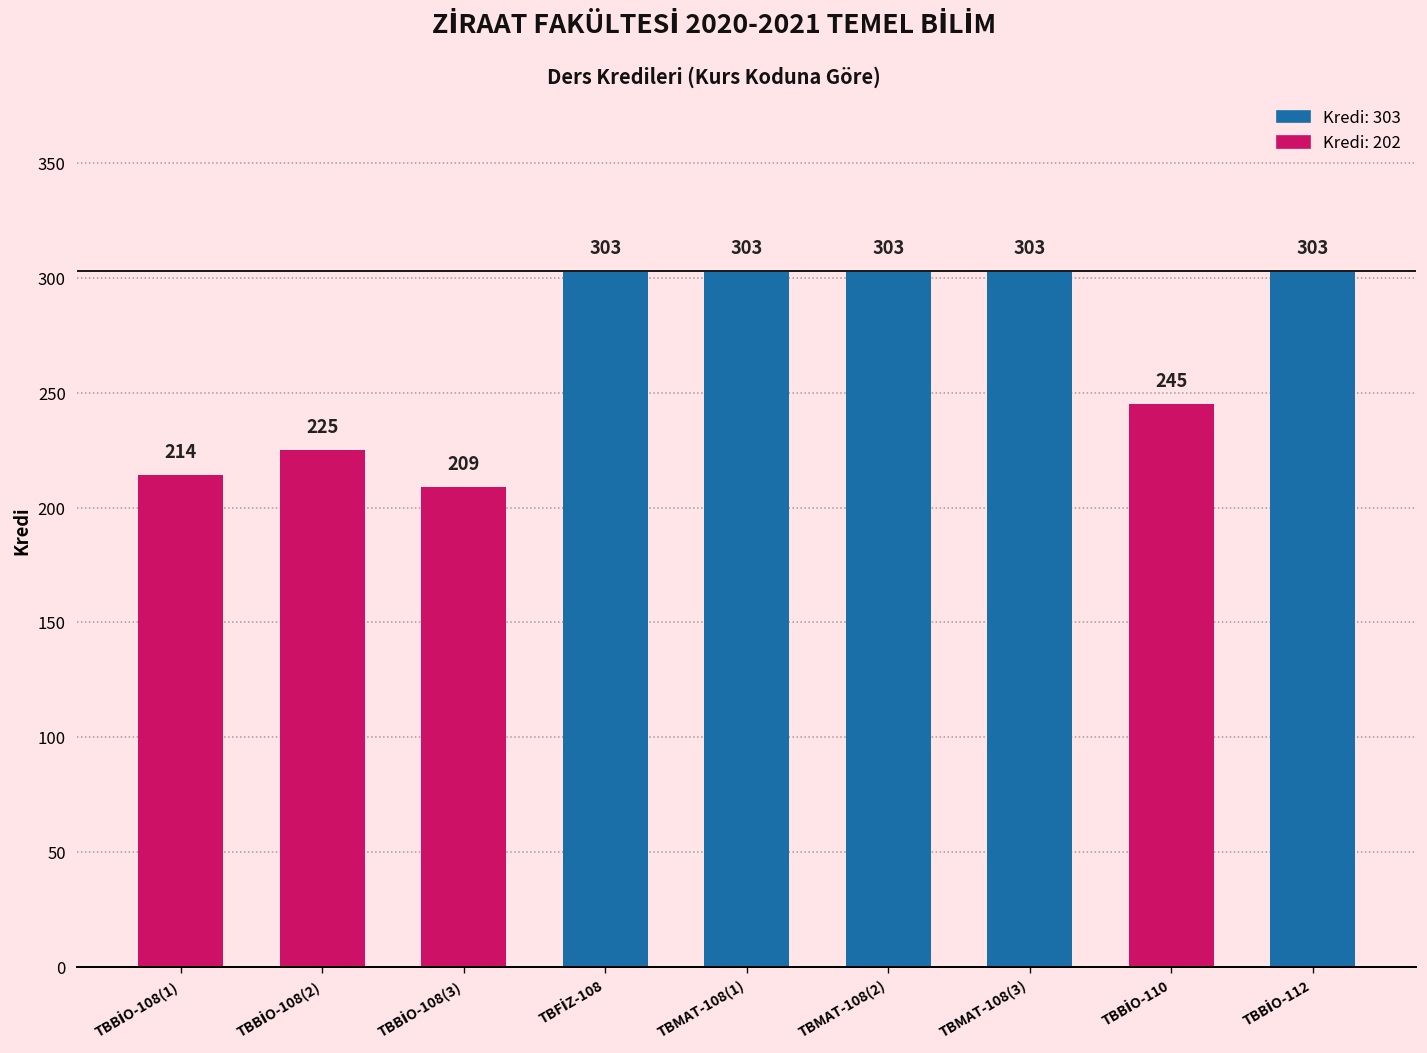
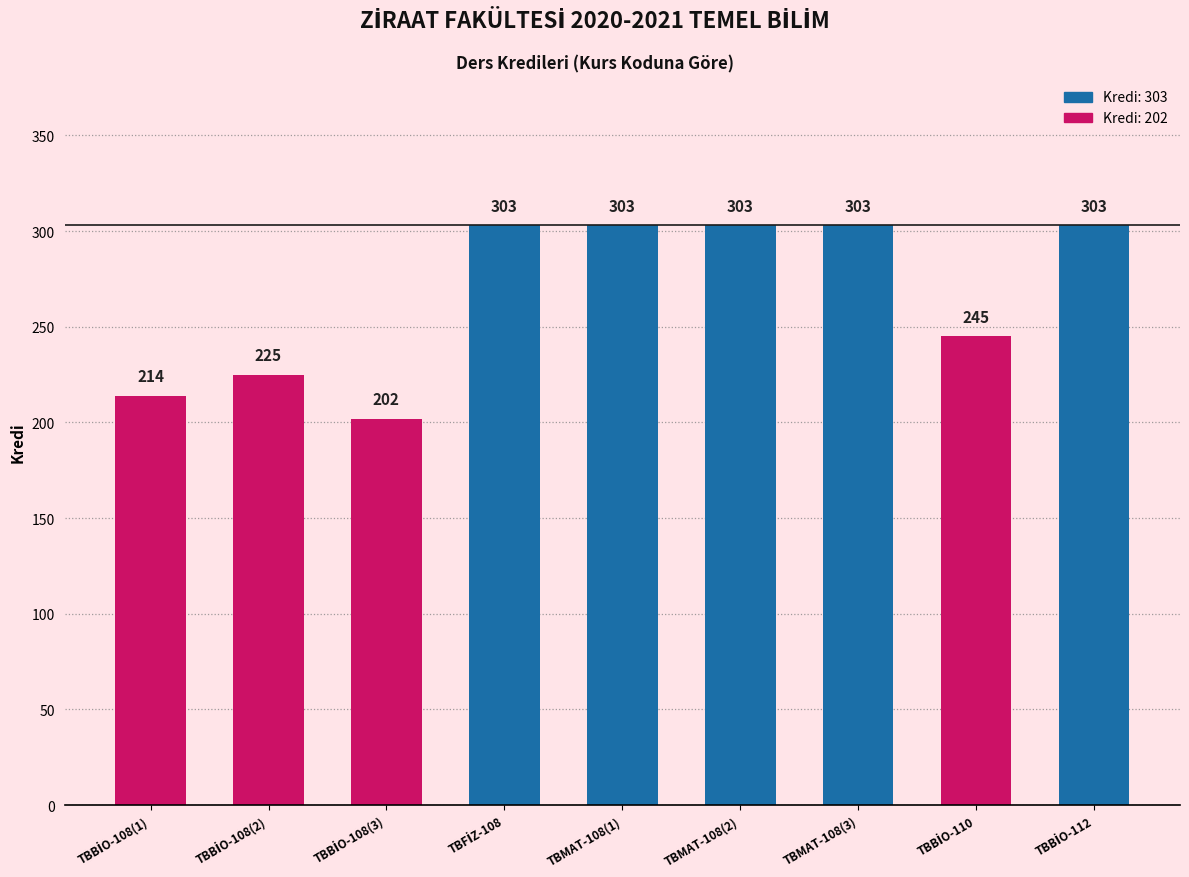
  {
    "TBBİO-108(1)": 214,
    "TBBİO-108(2)": 225,
-   "TBBİO-108(3)": 209,
+   "TBBİO-108(3)": 202,
    "TBFİZ-108": 303,
    "TBMAT-108(1)": 303,
    "TBMAT-108(2)": 303,
    "TBMAT-108(3)": 303,
    "TBBİO-110": 245,
    "TBBİO-112": 303
  }
